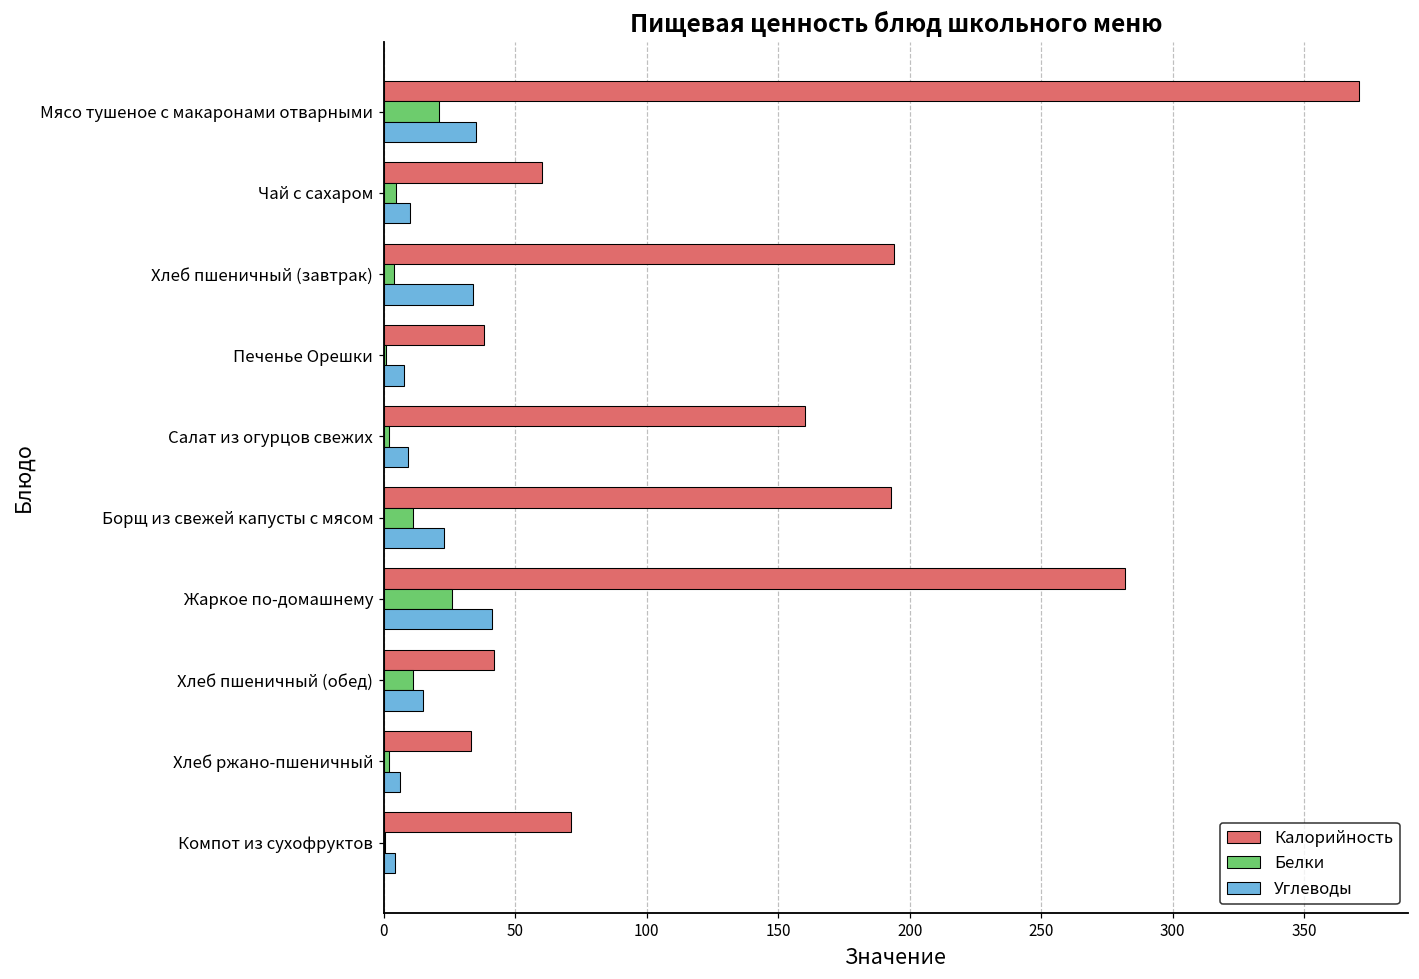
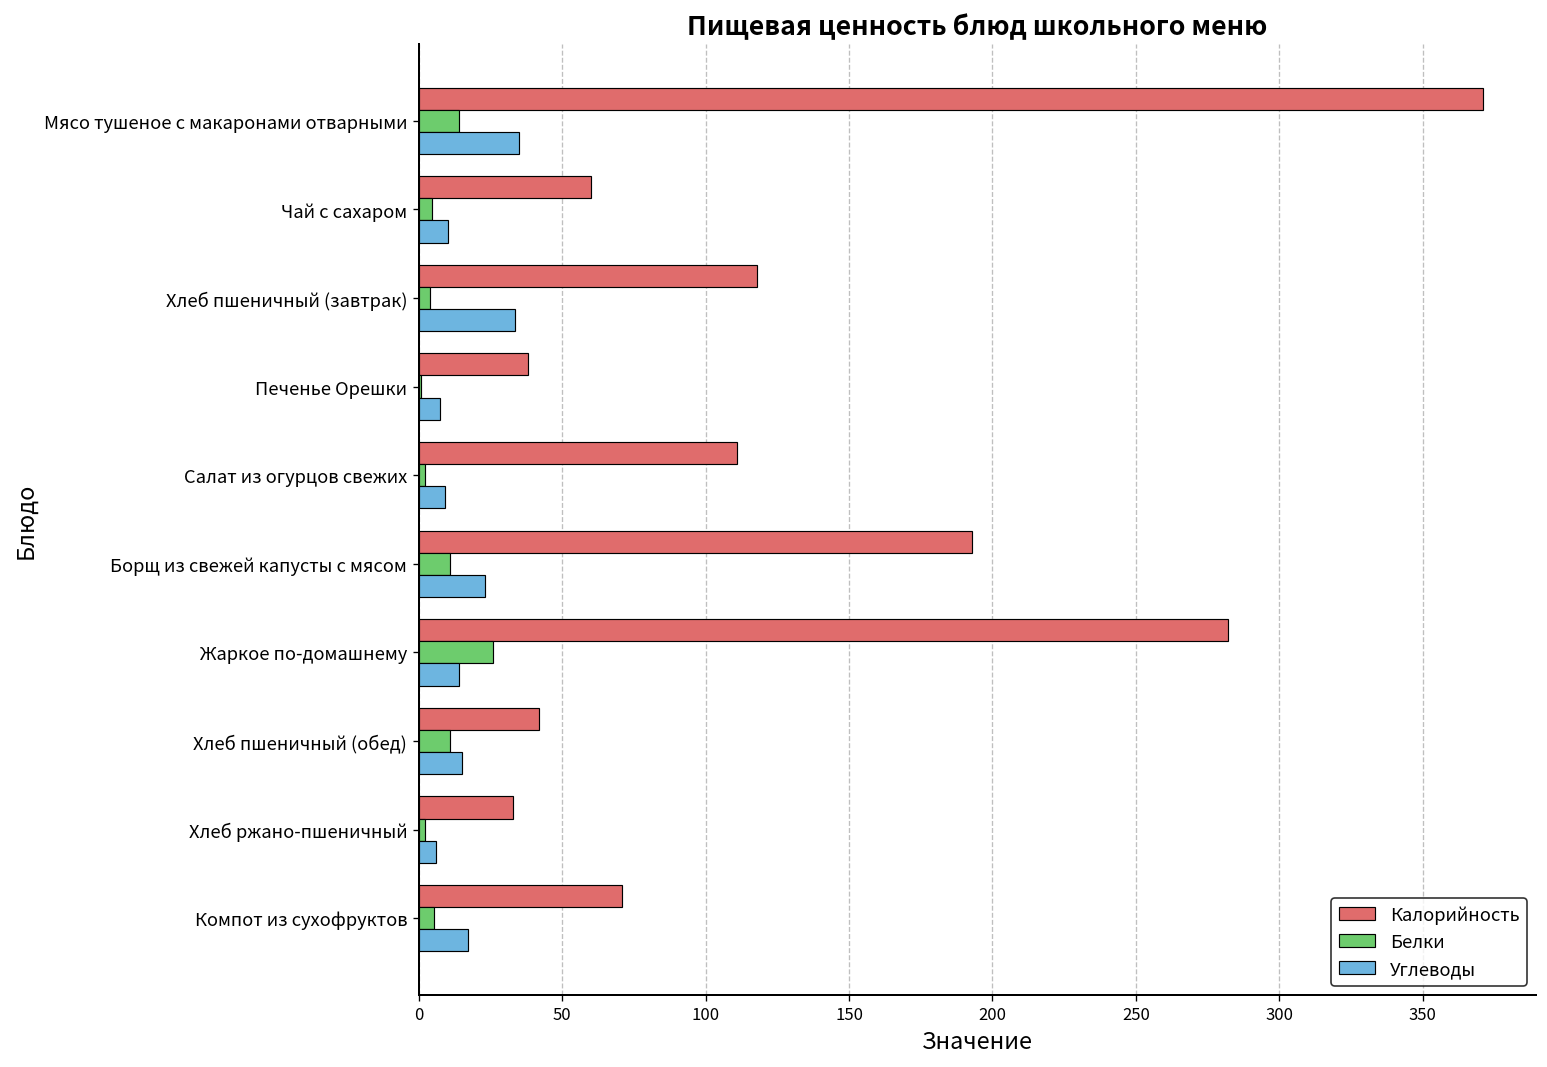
  {
    "Калорийность": {
      "Мясо тушеное с макаронами отварными": 371,
      "Чай с сахаром": 60,
-     "Хлеб пшеничный (завтрак)": 194,
+     "Хлеб пшеничный (завтрак)": 118,
      "Печенье Орешки": 38,
-     "Салат из огурцов свежих": 160,
+     "Салат из огурцов свежих": 111,
      "Борщ из свежей капусты с мясом": 193,
      "Жаркое по-домашнему": 282,
      "Хлеб пшеничный (обед)": 42,
      "Хлеб ржано-пшеничный": 33,
      "Компот из сухофруктов": 71
    },
    "Белки": {
-     "Мясо тушеное с макаронами отварными": 21,
+     "Мясо тушеное с макаронами отварными": 14,
      "Чай с сахаром": 5,
      "Хлеб пшеничный (завтрак)": 4,
      "Салат из огурцов свежих": 2,
      "Борщ из свежей капусты с мясом": 11,
      "Жаркое по-домашнему": 26,
      "Хлеб пшеничный (обед)": 11,
      "Хлеб ржано-пшеничный": 2,
-     "Компот из сухофруктов": 0
+     "Компот из сухофруктов": 5
    },
    "Углеводы": {
      "Мясо тушеное с макаронами отварными": 35,
      "Чай с сахаром": 10,
      "Хлеб пшеничный (завтрак)": 34,
      "Печенье Орешки": 8,
      "Салат из огурцов свежих": 9,
      "Борщ из свежей капусты с мясом": 23,
-     "Жаркое по-домашнему": 41,
+     "Жаркое по-домашнему": 14,
      "Хлеб пшеничный (обед)": 15,
      "Хлеб ржано-пшеничный": 6,
-     "Компот из сухофруктов": 4
+     "Компот из сухофруктов": 17
    }
  }
